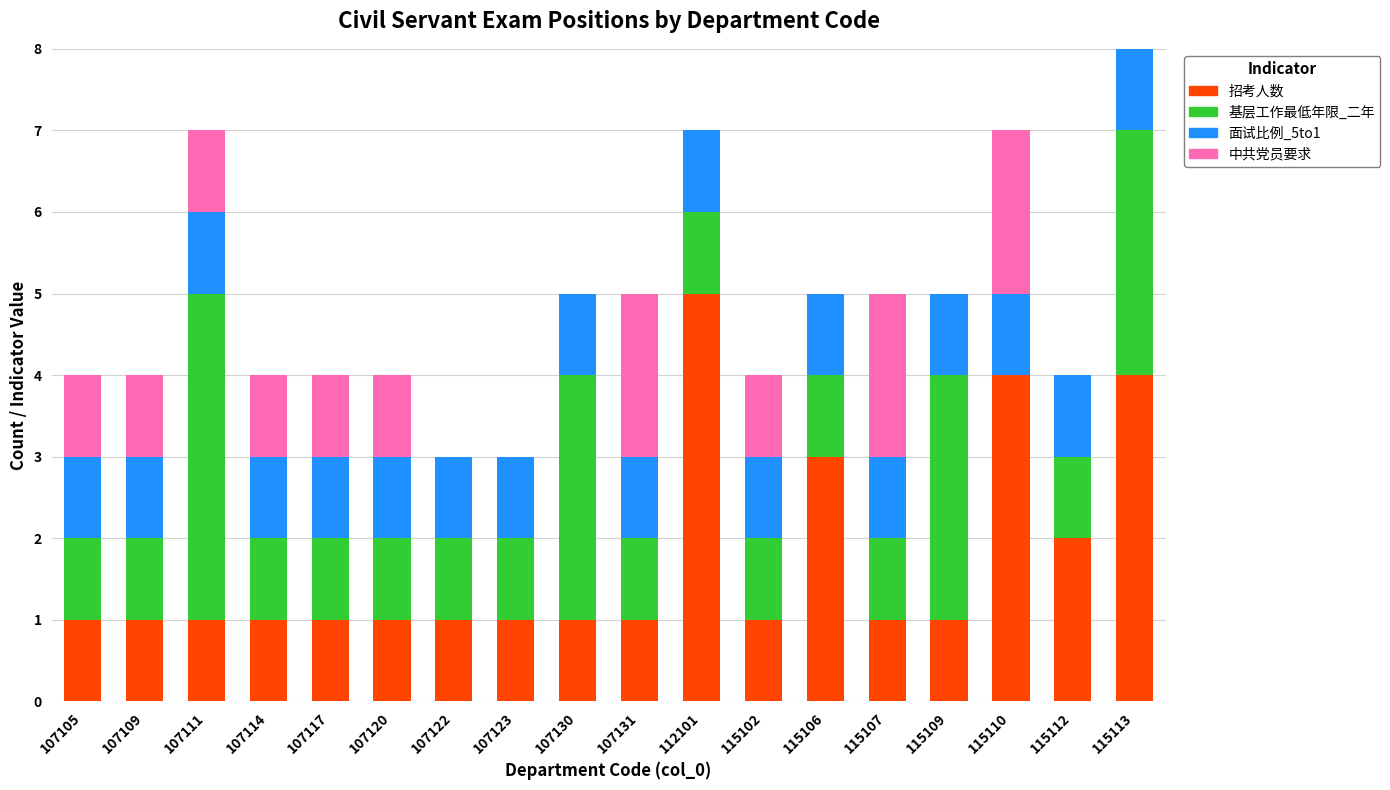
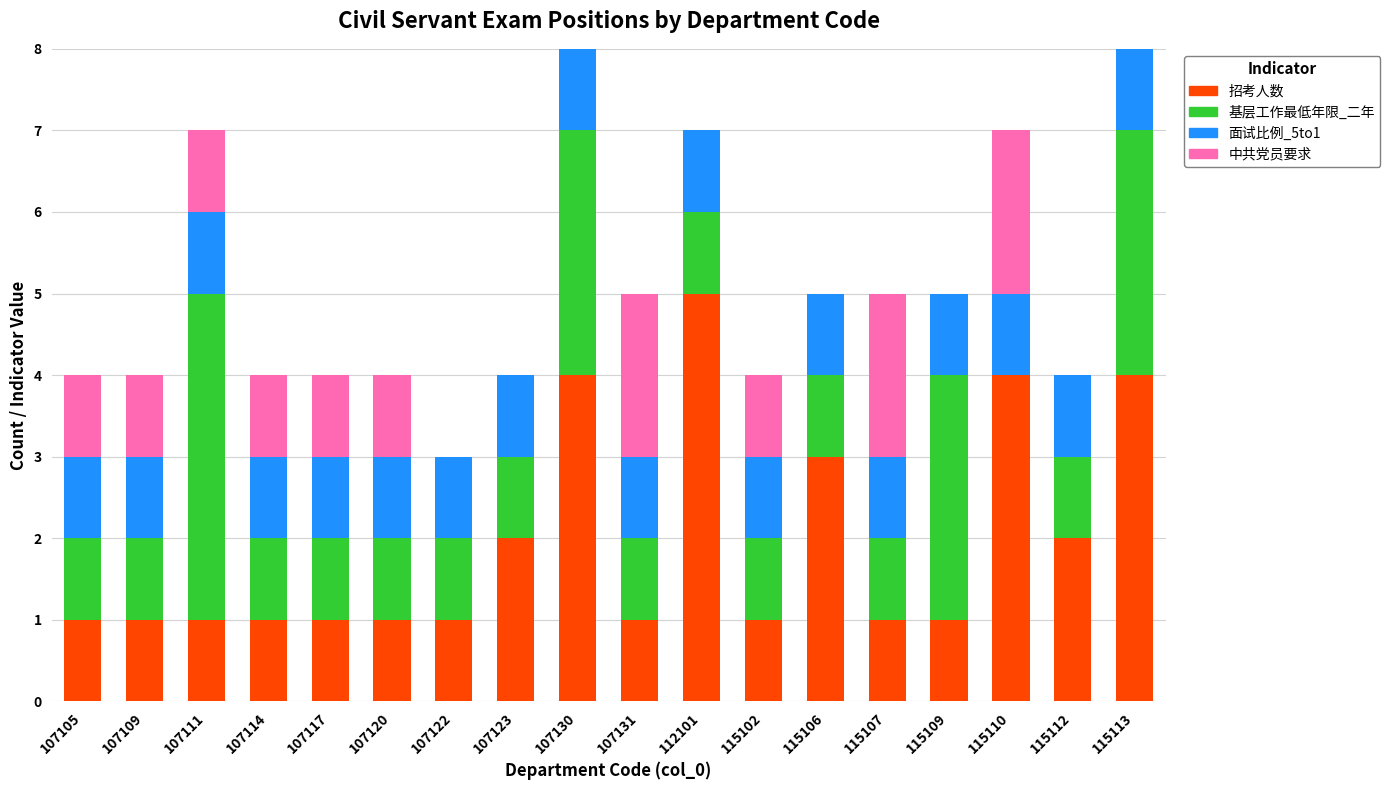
  {
    "招考人数": {
      "107105": 1,
      "107109": 1,
      "107111": 1,
      "107114": 1,
      "107117": 1,
      "107120": 1,
      "107122": 1,
-     "107123": 1,
-     "107130": 1,
+     "107123": 2,
+     "107130": 4,
      "107131": 1,
      "112101": 5,
      "115102": 1,
      "115106": 3,
      "115107": 1,
      "115109": 1,
      "115110": 4,
      "115112": 2,
      "115113": 4
    },
    "基层工作最低年限_二年": {
      "107105": 1,
      "107109": 1,
      "107111": 4,
      "107114": 1,
      "107117": 1,
      "107120": 1,
      "107122": 1,
      "107123": 1,
      "107130": 3,
      "107131": 1,
      "112101": 1,
      "115102": 1,
      "115106": 1,
      "115107": 1,
      "115109": 3,
      "115110": 0,
      "115112": 1,
      "115113": 3
    },
    "面试比例_5to1": {
      "107105": 1,
      "107109": 1,
      "107111": 1,
      "107114": 1,
      "107117": 1,
      "107120": 1,
      "107122": 1,
      "107123": 1,
      "107130": 1,
      "107131": 1,
      "112101": 1,
      "115102": 1,
      "115106": 1,
      "115107": 1,
      "115109": 1,
      "115110": 1,
      "115112": 1,
      "115113": 1
    },
    "中共党员要求": {
      "107105": 1,
      "107109": 1,
      "107111": 1,
      "107114": 1,
      "107117": 1,
      "107120": 1,
      "107122": 0,
      "107123": 0,
      "107130": 0,
      "107131": 2,
      "112101": 0,
      "115102": 1,
      "115106": 0,
      "115107": 2,
      "115109": 0,
      "115110": 2,
      "115112": 0,
      "115113": 0
    }
  }
